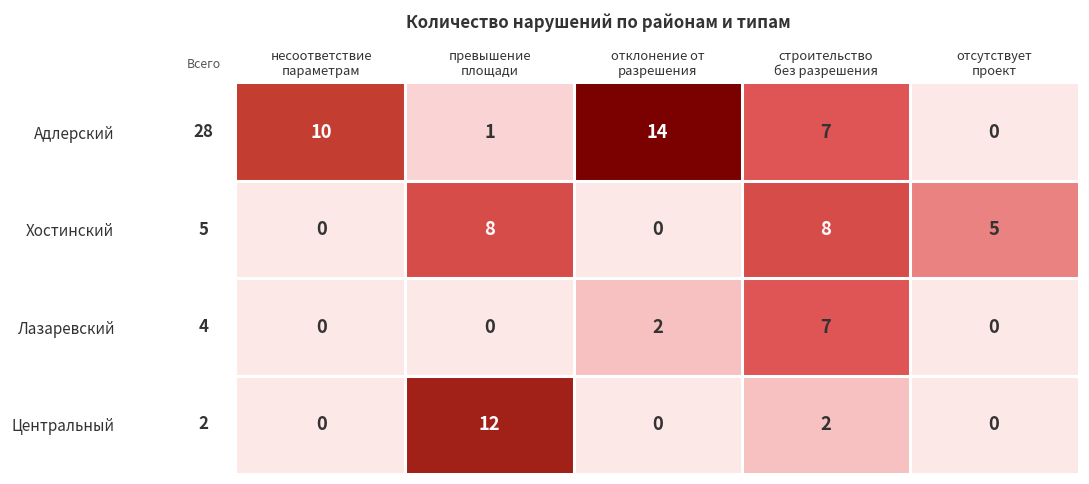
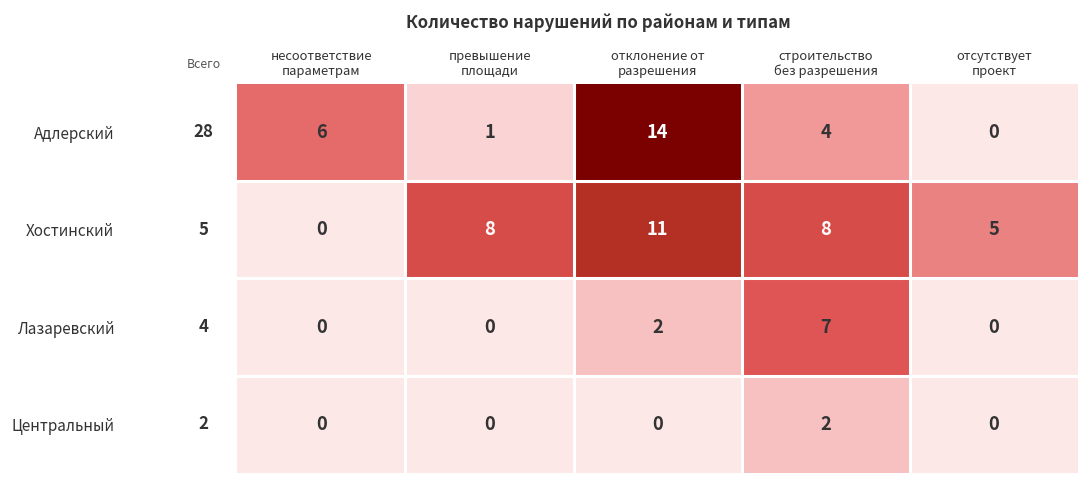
  {
    "Адлерский": {
-     "несоответствие параметрам": 10,
+     "несоответствие параметрам": 6,
      "превышение площади": 1,
      "отклонение от разрешения": 14,
-     "строительство без разрешения": 7,
+     "строительство без разрешения": 4,
      "отсутствует проект": 0
    },
    "Хостинский": {
      "несоответствие параметрам": 0,
      "превышение площади": 8,
-     "отклонение от разрешения": 0,
+     "отклонение от разрешения": 11,
      "строительство без разрешения": 8,
      "отсутствует проект": 5
    },
    "Лазаревский": {
      "несоответствие параметрам": 0,
      "превышение площади": 0,
      "отклонение от разрешения": 2,
      "строительство без разрешения": 7,
      "отсутствует проект": 0
    },
    "Центральный": {
      "несоответствие параметрам": 0,
-     "превышение площади": 12,
+     "превышение площади": 0,
      "отклонение от разрешения": 0,
      "строительство без разрешения": 2,
      "отсутствует проект": 0
    }
  }
